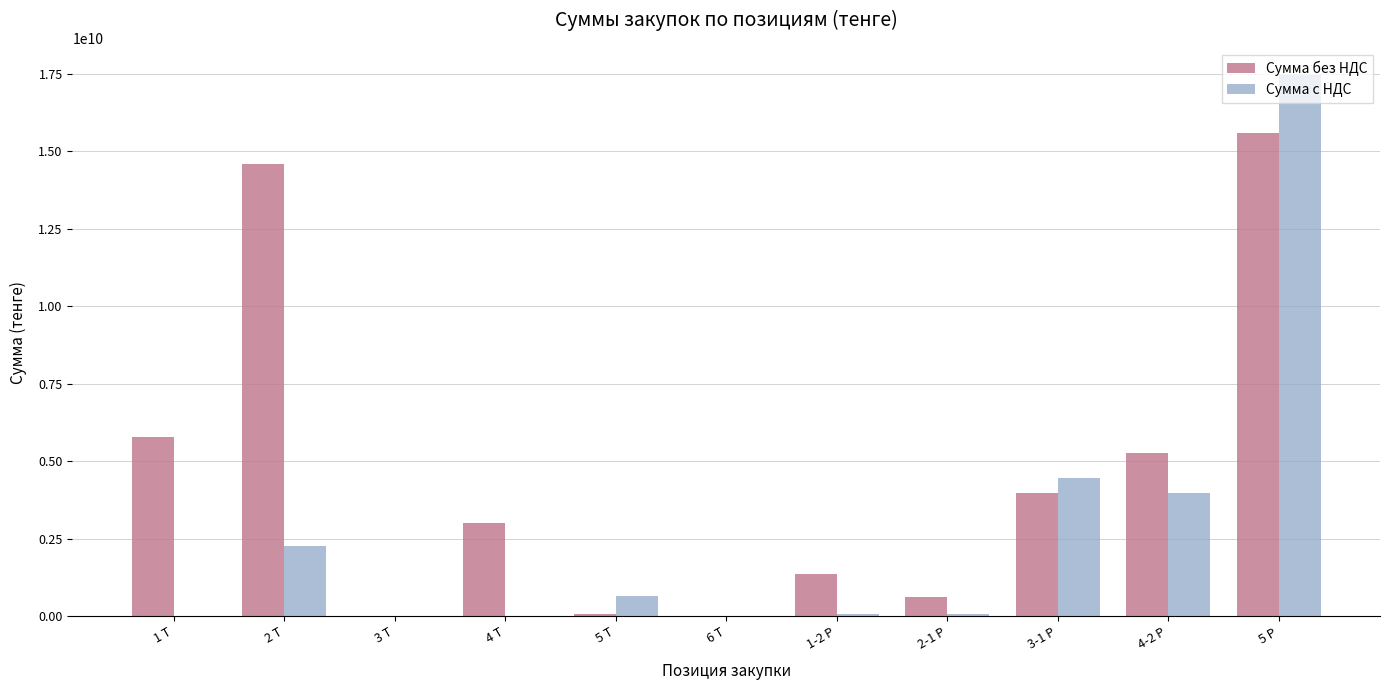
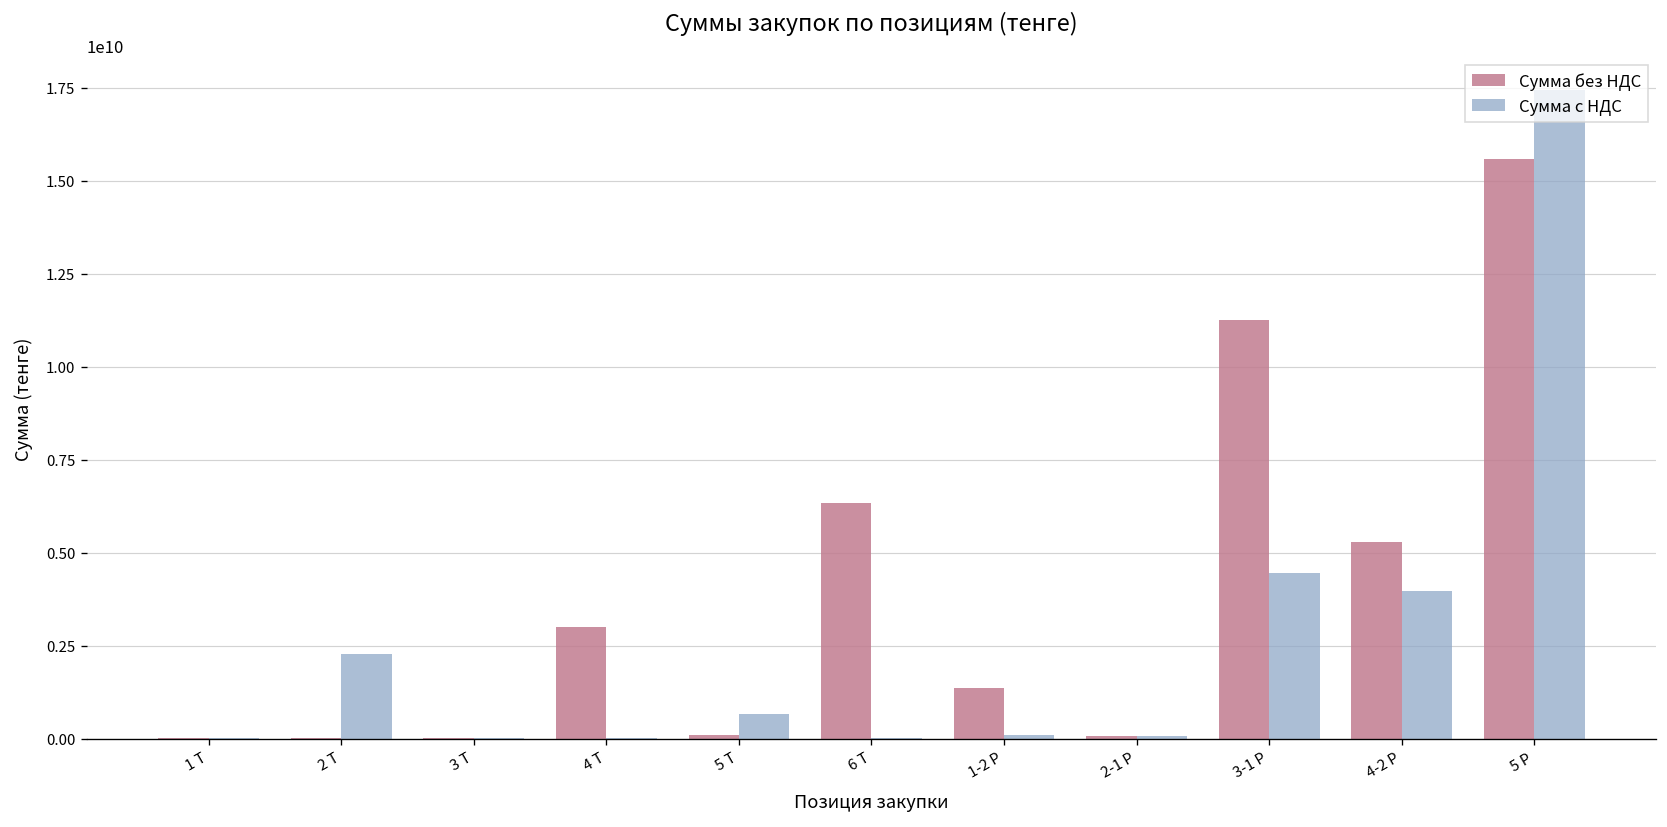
  {
    "Сумма без НДС": {
-     "1 Т": 5800000000,
-     "2 Т": 14600000000,
+     "1 Т": 0,
+     "2 Т": 0,
      "4 Т": 3000000000,
      "5 Т": 100000000,
-     "6 Т": 0,
+     "6 Т": 6300000000,
      "1-2 Р": 1400000000,
-     "2-1 Р": 600000000,
-     "3-1 Р": 4000000000,
+     "2-1 Р": 100000000,
+     "3-1 Р": 11300000000,
      "4-2 Р": 5300000000,
      "5 Р": 15600000000
    },
    "Сумма с НДС": {
      "2 Т": 2300000000,
      "5 Т": 700000000,
      "1-2 Р": 100000000,
      "3-1 Р": 4500000000,
      "4-2 Р": 4000000000
    }
  }
